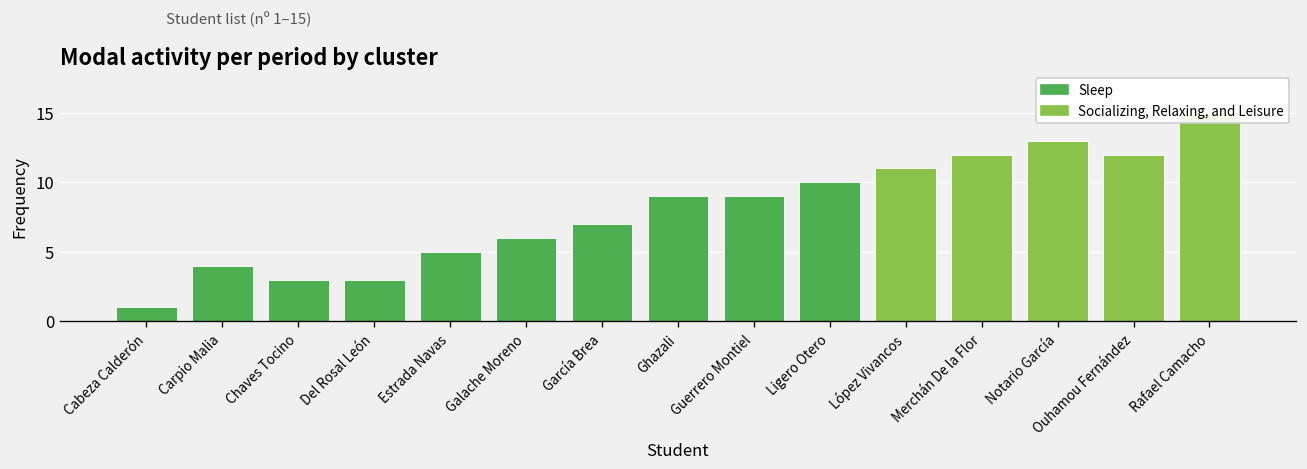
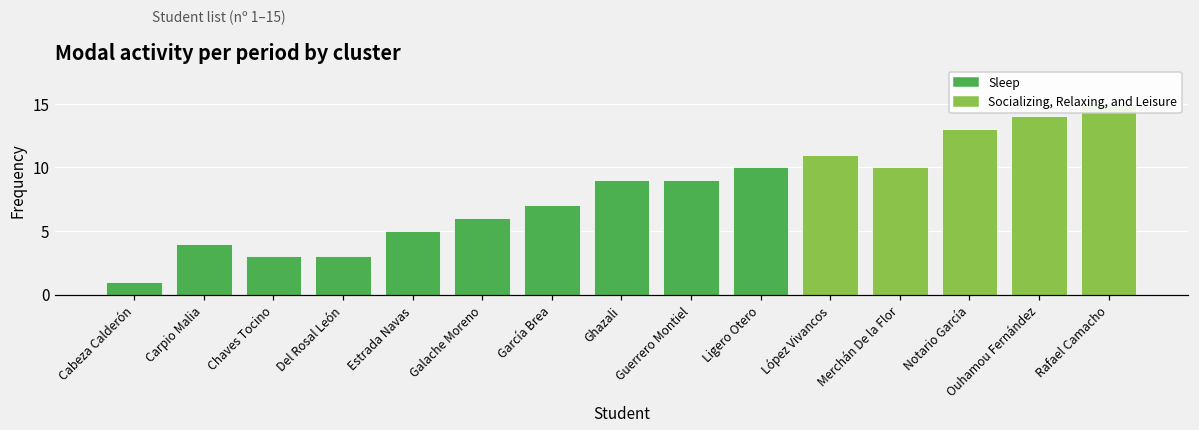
  {
    "Cabeza Calderón": 1,
    "Carpio Malia": 4,
    "Chaves Tocino": 3,
    "Del Rosal León": 3,
    "Estrada Navas": 5,
    "Galache Moreno": 6,
    "García Brea": 7,
    "Ghazali": 9,
    "Guerrero Montiel": 9,
    "Ligero Otero": 10,
    "López Vivancos": 11,
-   "Merchán De la Flor": 12,
+   "Merchán De la Flor": 10,
    "Notario García": 13,
-   "Ouhamou Fernández": 12
+   "Ouhamou Fernández": 14
  }
